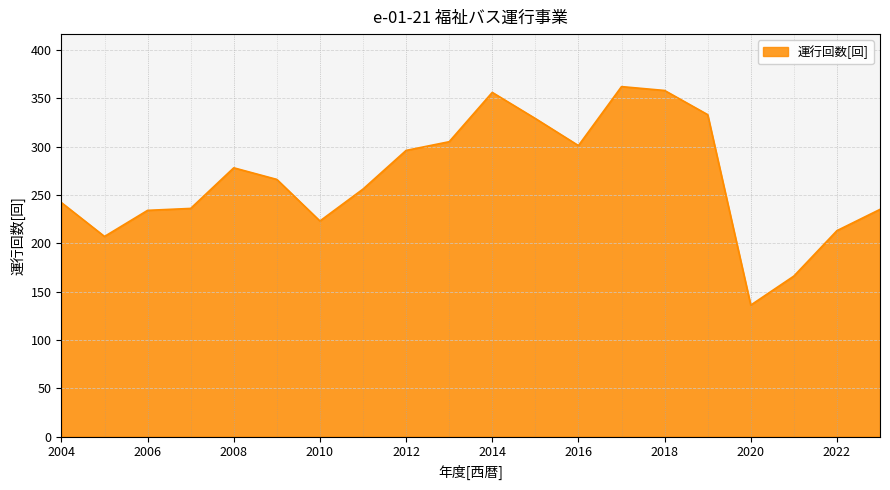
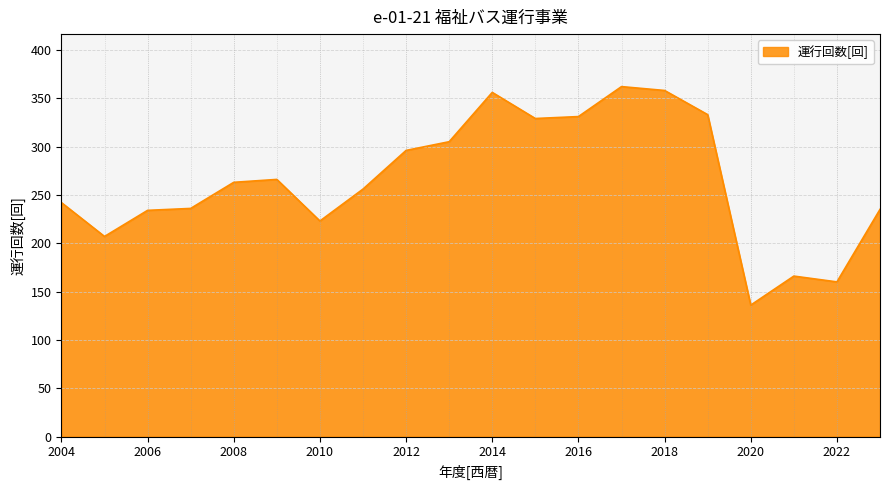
  {
    "2004": 240,
    "2006": 230,
-   "2008": 280,
+   "2008": 260,
    "2010": 220,
    "2012": 300,
    "2014": 360,
-   "2016": 300,
+   "2016": 330,
    "2018": 360,
    "2020": 140,
-   "2022": 210
+   "2022": 160
  }
